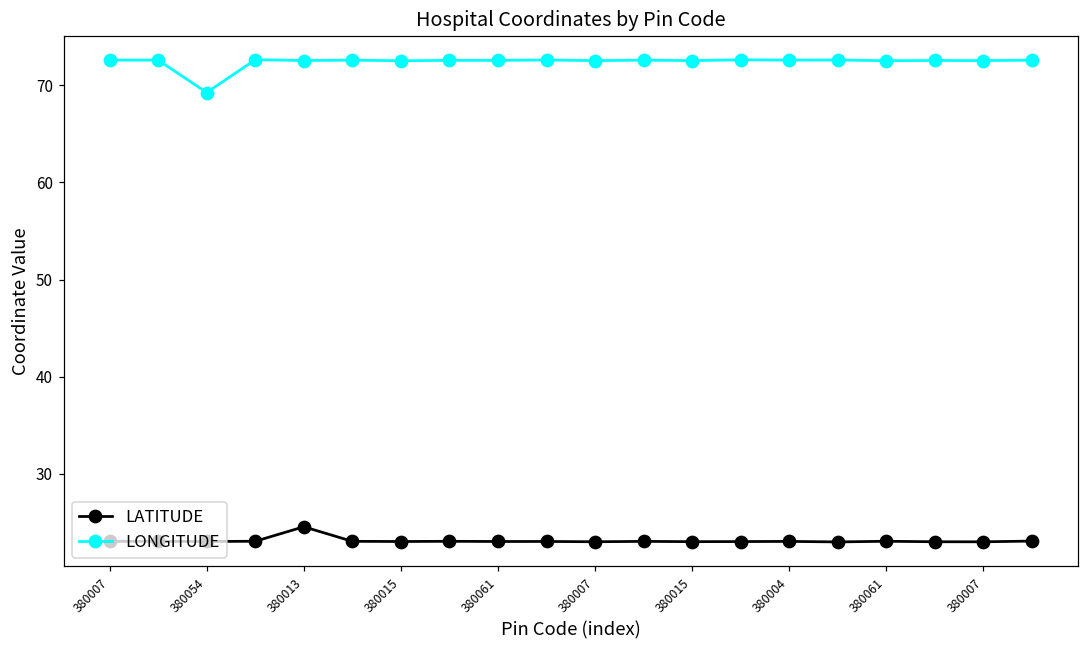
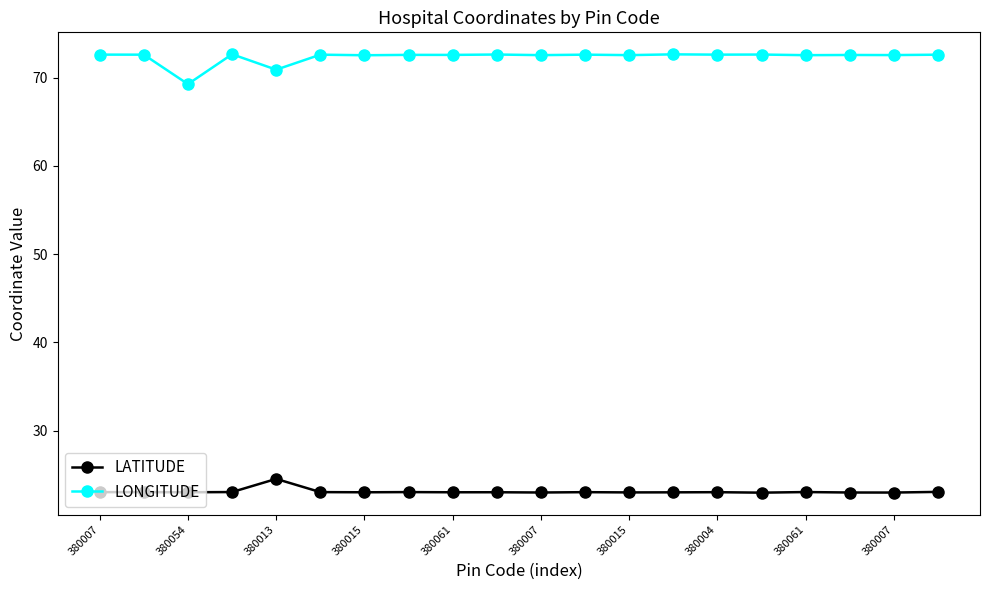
  {
    "LATITUDE": {
      "380013": 25,
      "380004": 23
    },
    "LONGITUDE": {
      "380054": 69,
-     "380013": 73,
+     "380013": 71,
      "380004": 73
    }
  }
